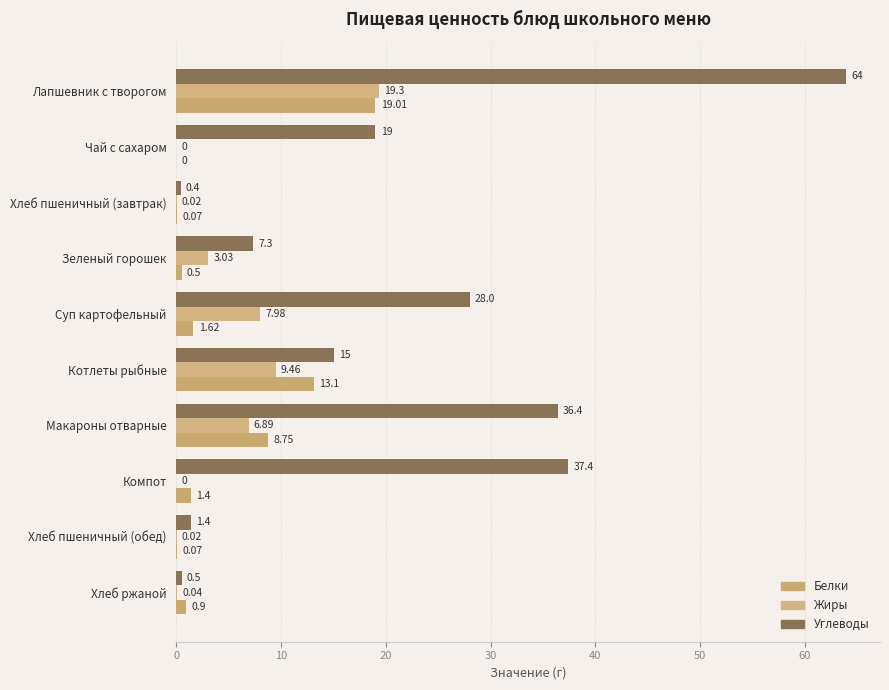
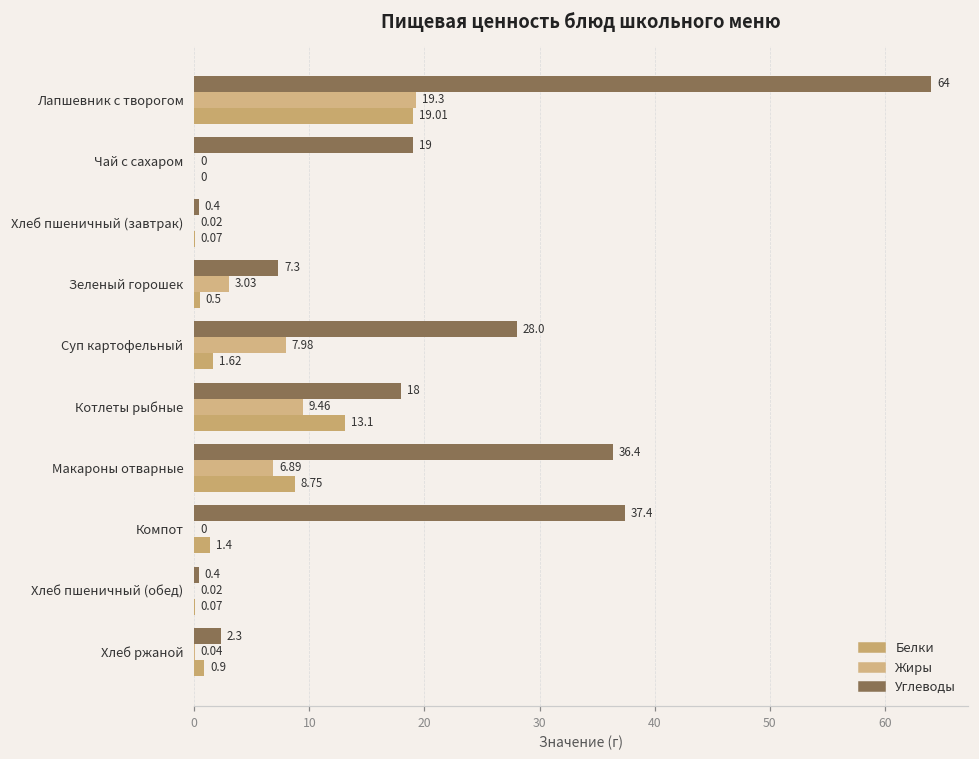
  {
    "Углеводы": {
      "Лапшевник с творогом": 64,
      "Чай с сахаром": 19,
      "Хлеб пшеничный (завтрак)": 0.4,
      "Зеленый горошек": 7.3,
      "Суп картофельный": 28.0,
-     "Котлеты рыбные": 15,
+     "Котлеты рыбные": 18,
      "Макароны отварные": 36.4,
      "Компот": 37.4,
-     "Хлеб пшеничный (обед)": 1.4,
-     "Хлеб ржаной": 0.5
+     "Хлеб пшеничный (обед)": 0.4,
+     "Хлеб ржаной": 2.3
    }
  }
